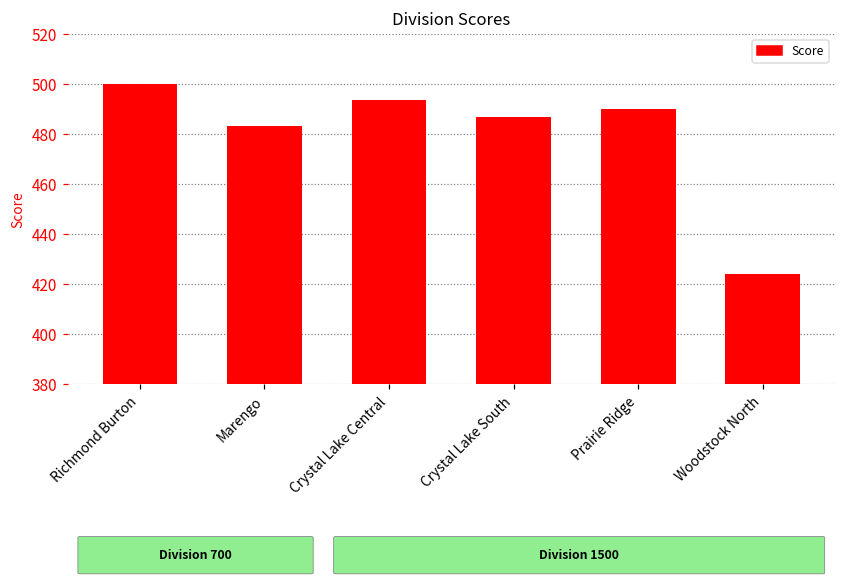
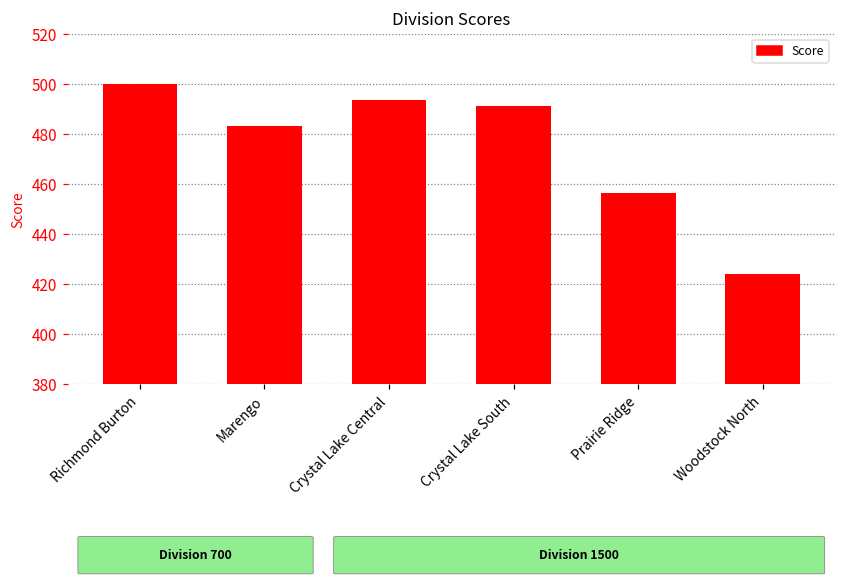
  {
    "Richmond Burton": 500,
    "Marengo": 483,
    "Crystal Lake Central": 493,
-   "Crystal Lake South": 487,
-   "Prairie Ridge": 490,
+   "Crystal Lake South": 491,
+   "Prairie Ridge": 456,
    "Woodstock North": 424
  }
